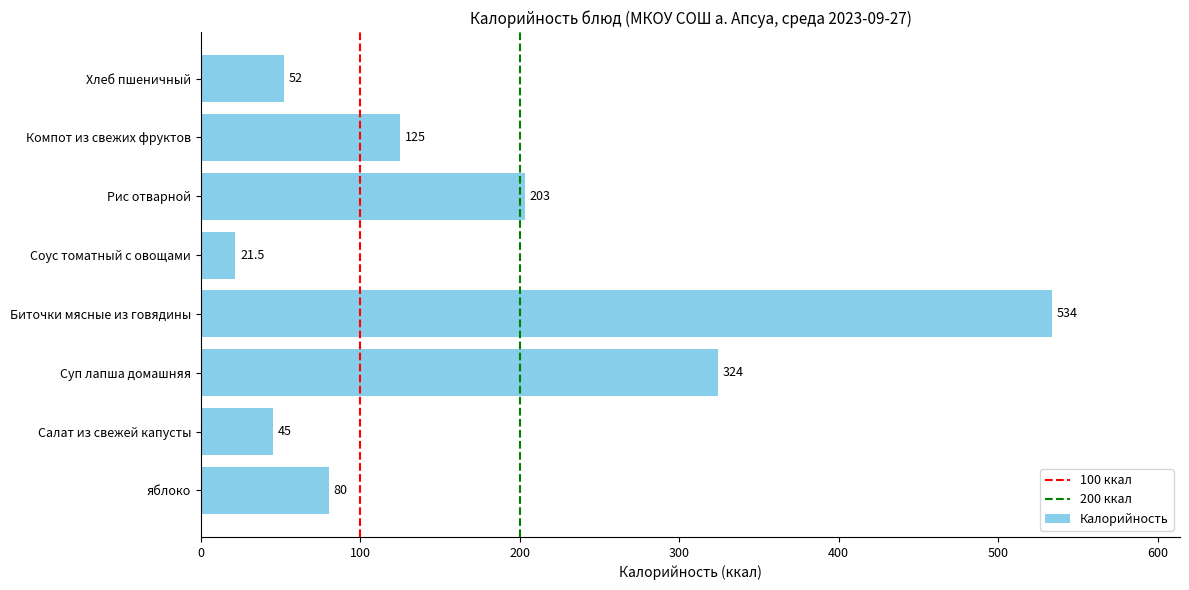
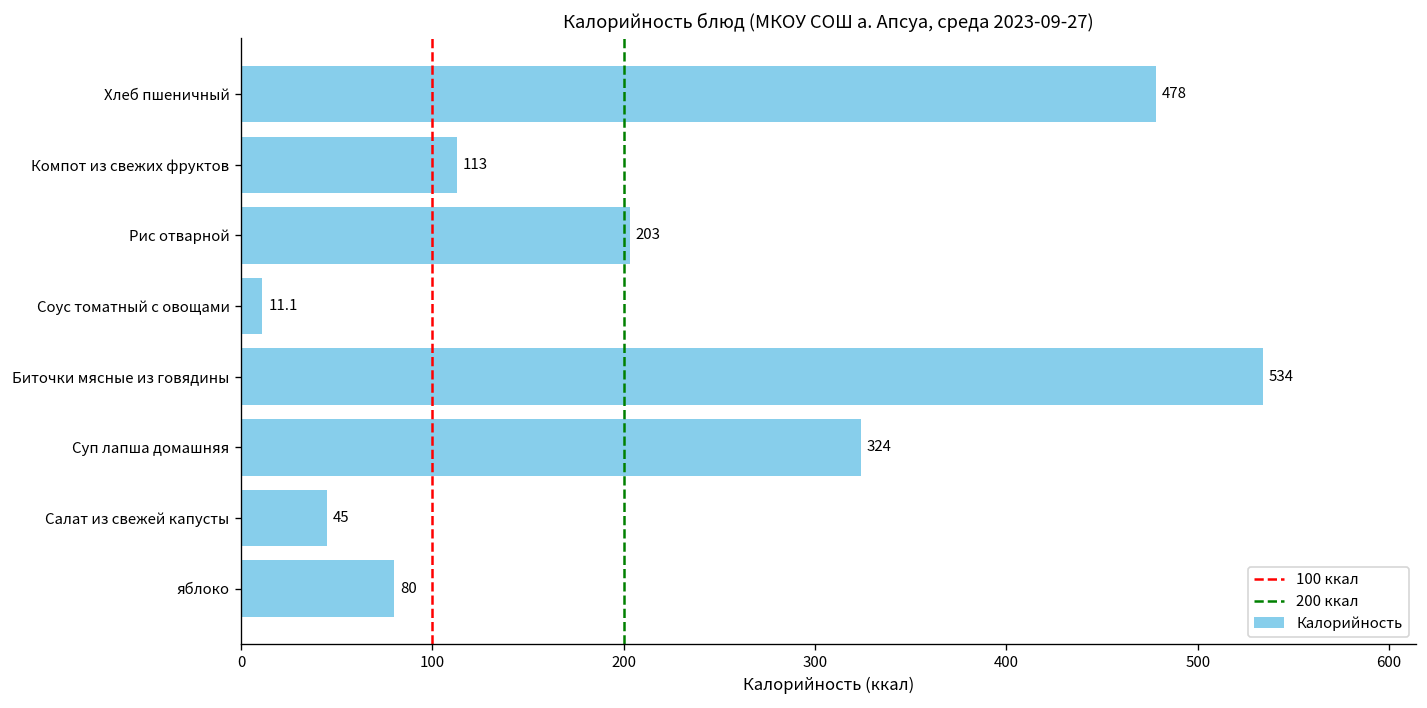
  {
-   "Хлеб пшеничный": 52,
-   "Компот из свежих фруктов": 125,
+   "Хлеб пшеничный": 478,
+   "Компот из свежих фруктов": 113,
    "Рис отварной": 203,
-   "Соус томатный с овощами": 21.5,
+   "Соус томатный с овощами": 11.1,
    "Биточки мясные из говядины": 534,
    "Суп лапша домашняя": 324,
    "Салат из свежей капусты": 45,
    "яблоко": 80
  }
